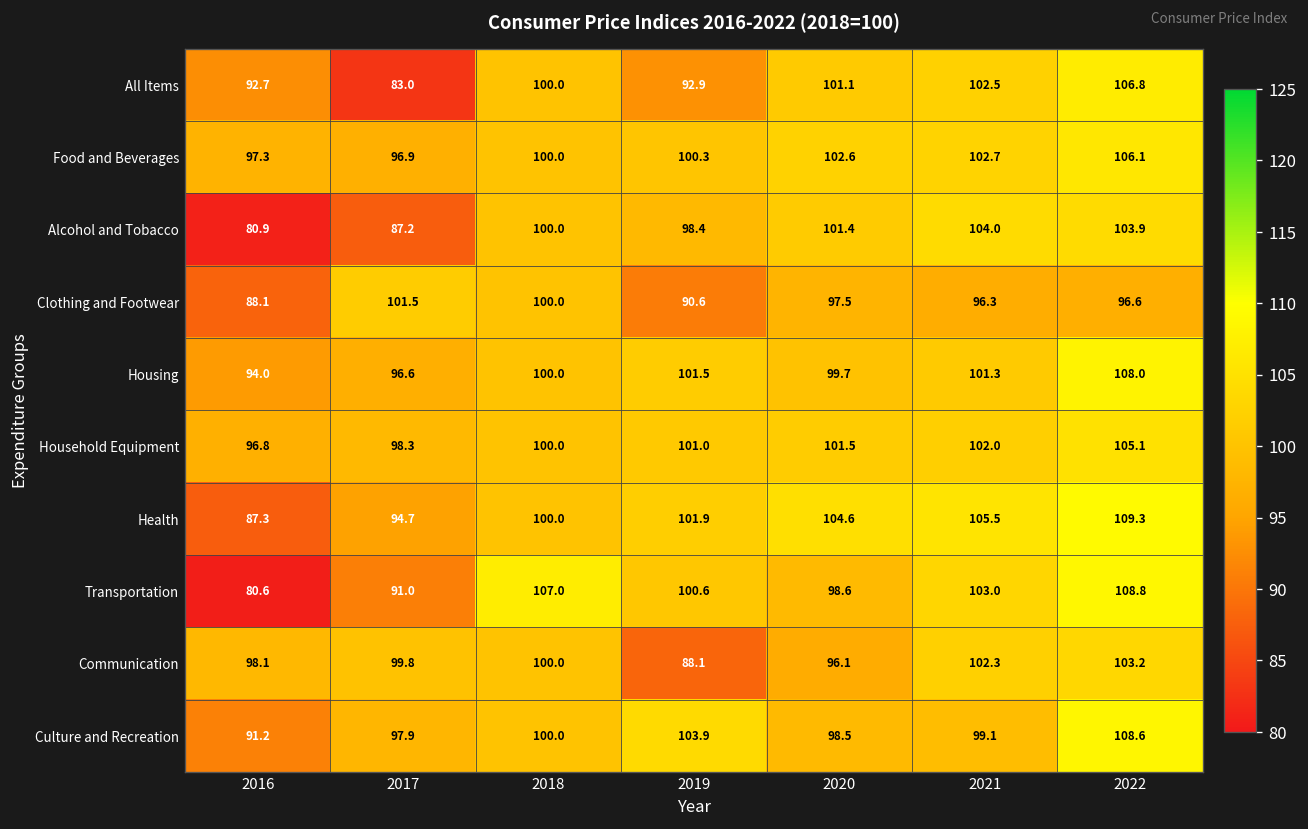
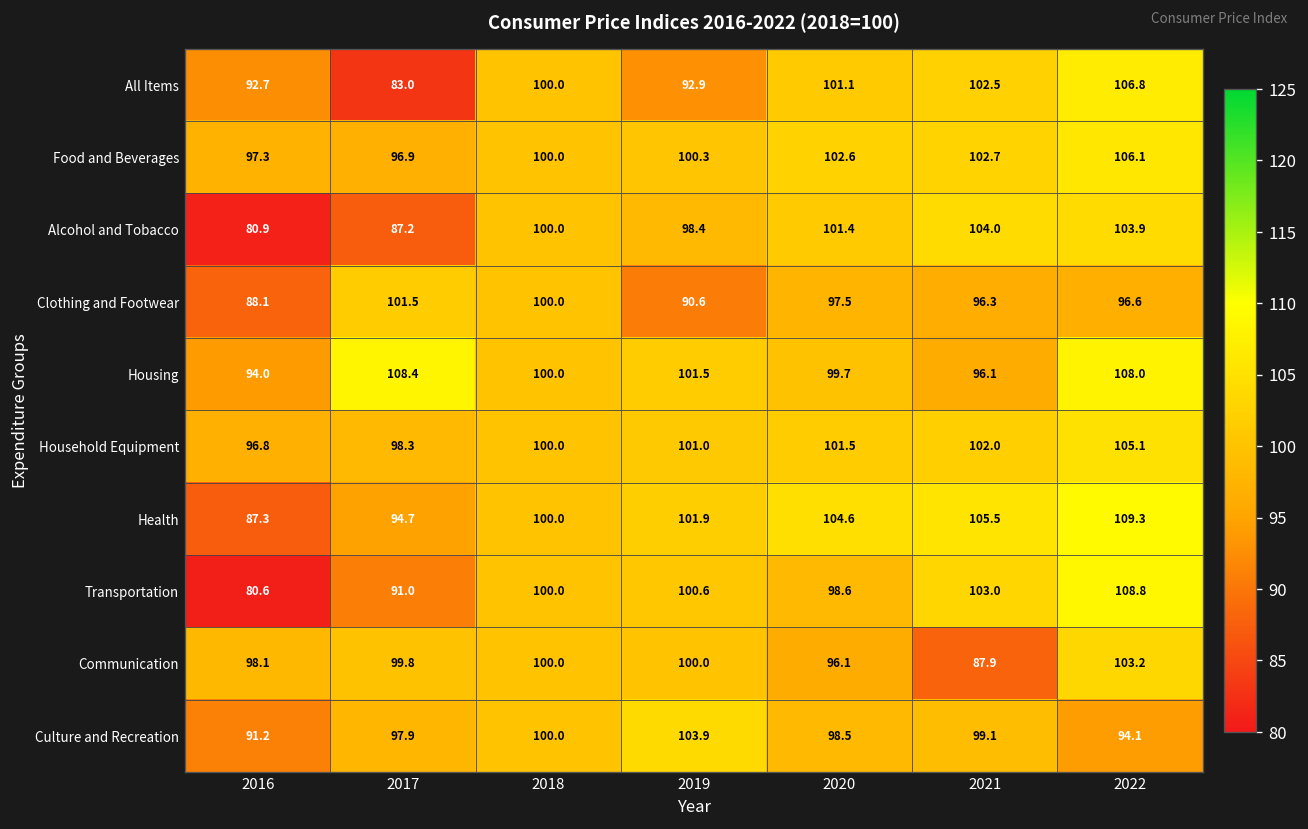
  {
    "All Items": {
      "2016": 92.7,
      "2017": 83.0,
      "2018": 100.0,
      "2019": 92.9,
      "2020": 101.1,
      "2021": 102.5,
      "2022": 106.8
    },
    "Food and Beverages": {
      "2016": 97.3,
      "2017": 96.9,
      "2018": 100.0,
      "2019": 100.3,
      "2020": 102.6,
      "2021": 102.7,
      "2022": 106.1
    },
    "Alcohol and Tobacco": {
      "2016": 80.9,
      "2017": 87.2,
      "2018": 100.0,
      "2019": 98.4,
      "2020": 101.4,
      "2021": 104.0,
      "2022": 103.9
    },
    "Clothing and Footwear": {
      "2016": 88.1,
      "2017": 101.5,
      "2018": 100.0,
      "2019": 90.6,
      "2020": 97.5,
      "2021": 96.3,
      "2022": 96.6
    },
    "Housing": {
      "2016": 94.0,
-     "2017": 96.6,
+     "2017": 108.4,
      "2018": 100.0,
      "2019": 101.5,
      "2020": 99.7,
-     "2021": 101.3,
+     "2021": 96.1,
      "2022": 108.0
    },
    "Household Equipment": {
      "2016": 96.8,
      "2017": 98.3,
      "2018": 100.0,
      "2019": 101.0,
      "2020": 101.5,
      "2021": 102.0,
      "2022": 105.1
    },
    "Health": {
      "2016": 87.3,
      "2017": 94.7,
      "2018": 100.0,
      "2019": 101.9,
      "2020": 104.6,
      "2021": 105.5,
      "2022": 109.3
    },
    "Transportation": {
      "2016": 80.6,
      "2017": 91.0,
-     "2018": 107.0,
+     "2018": 100.0,
      "2019": 100.6,
      "2020": 98.6,
      "2021": 103.0,
      "2022": 108.8
    },
    "Communication": {
      "2016": 98.1,
      "2017": 99.8,
      "2018": 100.0,
-     "2019": 88.1,
+     "2019": 100.0,
      "2020": 96.1,
-     "2021": 102.3,
+     "2021": 87.9,
      "2022": 103.2
    },
    "Culture and Recreation": {
      "2016": 91.2,
      "2017": 97.9,
      "2018": 100.0,
      "2019": 103.9,
      "2020": 98.5,
      "2021": 99.1,
-     "2022": 108.6
+     "2022": 94.1
    }
  }
